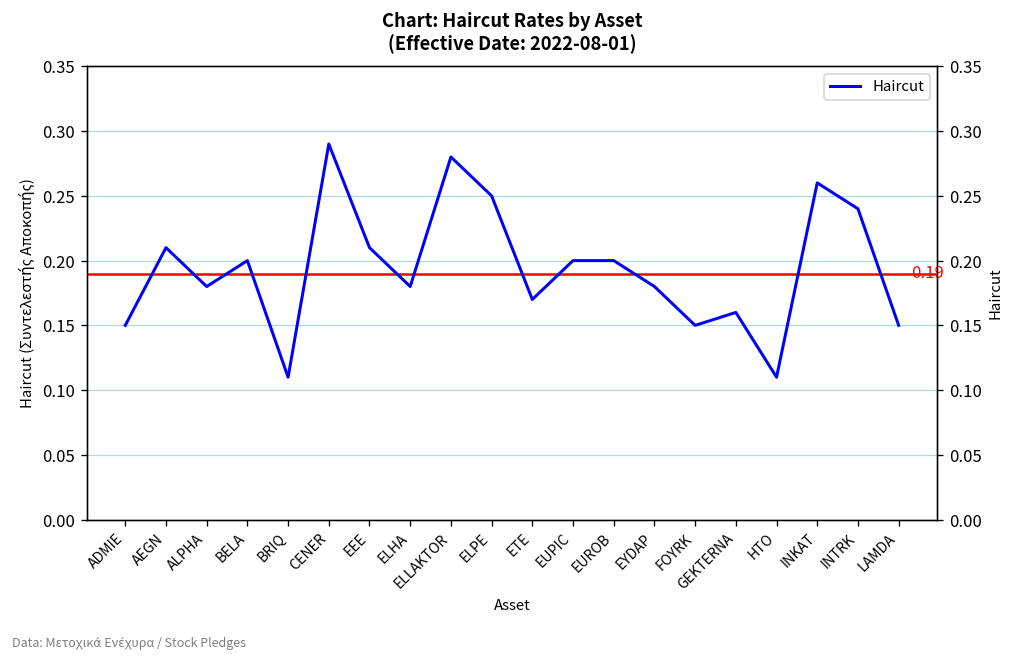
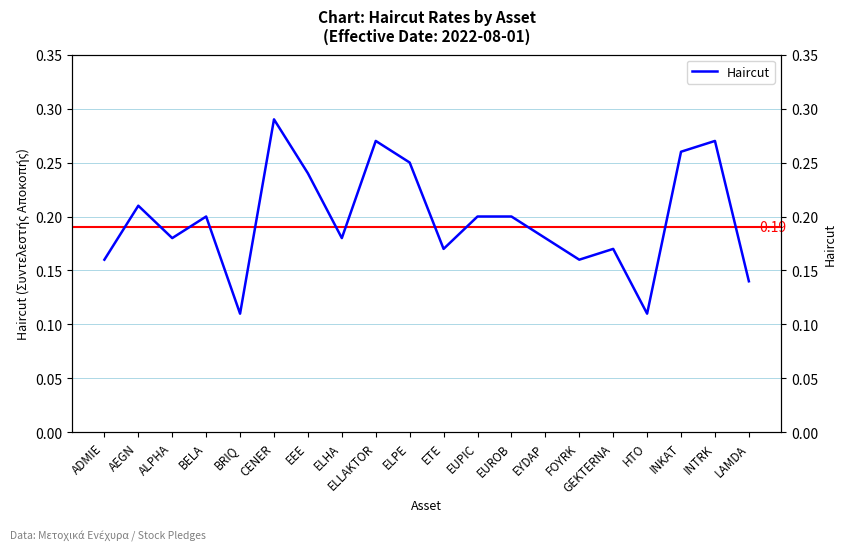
  {
-   "ADMIE": 0.15,
+   "ADMIE": 0.16,
    "AEGN": 0.21,
    "ALPHA": 0.18,
    "BELA": 0.20,
    "BRIQ": 0.11,
    "CENER": 0.29,
-   "EEE": 0.21,
+   "EEE": 0.24,
    "ELHA": 0.18,
-   "ELLAKTOR": 0.28,
+   "ELLAKTOR": 0.27,
    "ELPE": 0.25,
    "ETE": 0.17,
    "EUPIC": 0.20,
    "EUROB": 0.20,
    "EYDAP": 0.18,
-   "FOYRK": 0.15,
-   "GEKTERNA": 0.16,
+   "FOYRK": 0.16,
+   "GEKTERNA": 0.17,
    "HTO": 0.11,
    "INKAT": 0.26,
-   "INTRK": 0.24,
-   "LAMDA": 0.15
+   "INTRK": 0.27,
+   "LAMDA": 0.14
  }
